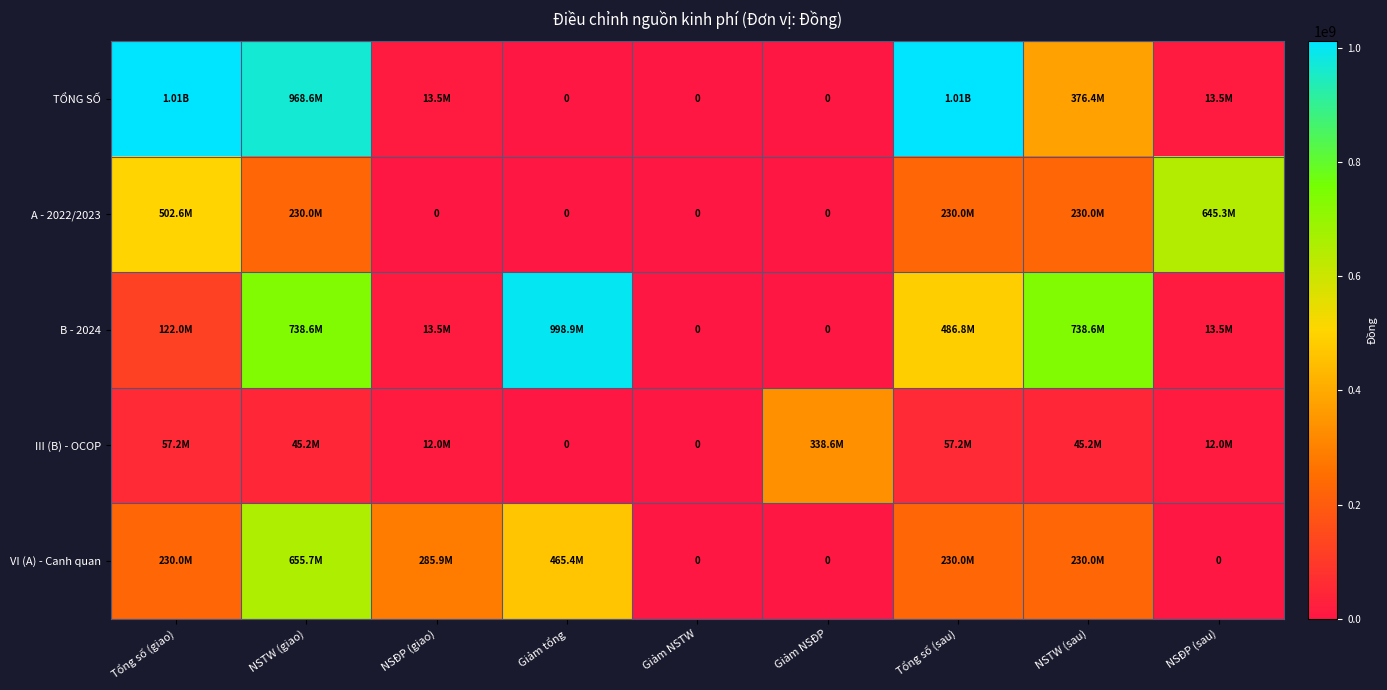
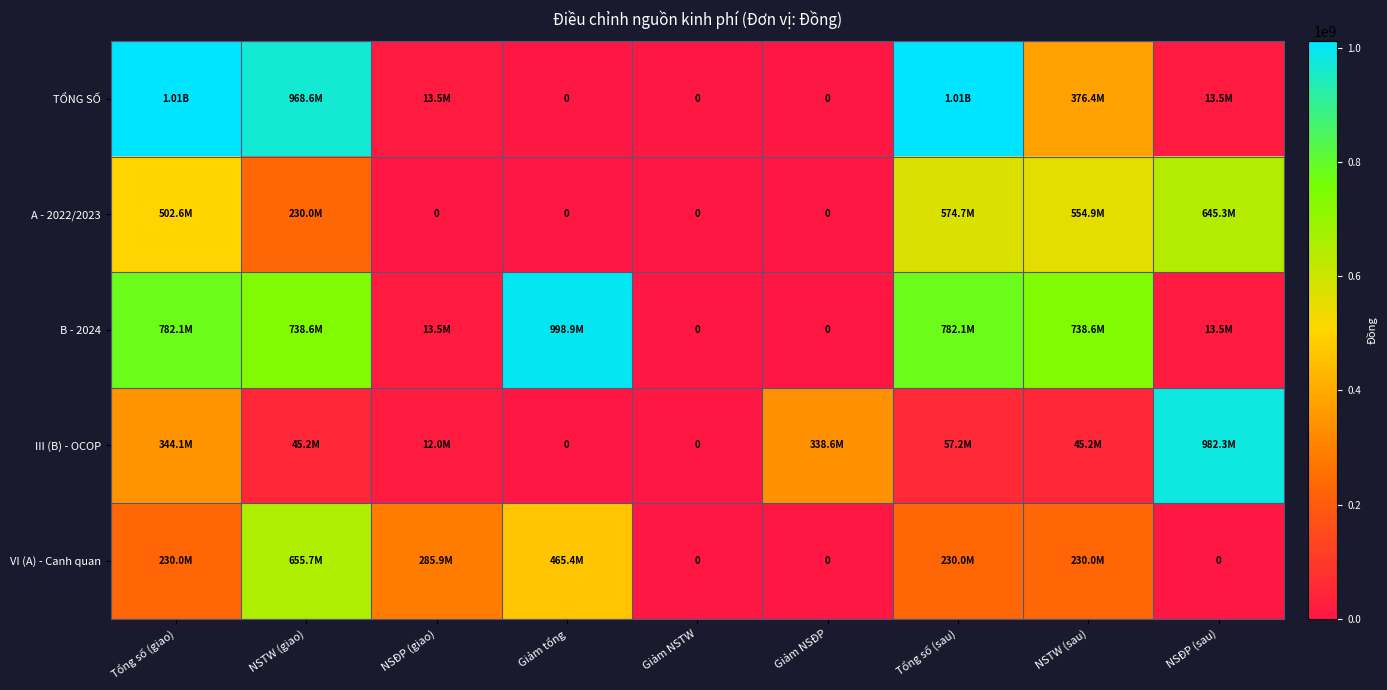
  {
    "TỔNG SỐ": {
      "Tổng số (giao)": "1.01B",
      "NSTW (giao)": "968.6M",
      "NSĐP (giao)": "13.5M",
      "Giảm tổng": "0",
      "Giảm NSTW": "0",
      "Giảm NSĐP": "0",
      "Tổng số (sau)": "1.01B",
      "NSTW (sau)": "376.4M",
      "NSĐP (sau)": "13.5M"
    },
    "A - 2022/2023": {
      "Tổng số (giao)": "502.6M",
      "NSTW (giao)": "230.0M",
      "NSĐP (giao)": "0",
      "Giảm tổng": "0",
      "Giảm NSTW": "0",
      "Giảm NSĐP": "0",
-     "Tổng số (sau)": "230.0M",
-     "NSTW (sau)": "230.0M",
+     "Tổng số (sau)": "574.7M",
+     "NSTW (sau)": "554.9M",
      "NSĐP (sau)": "645.3M"
    },
    "B - 2024": {
-     "Tổng số (giao)": "122.0M",
+     "Tổng số (giao)": "782.1M",
      "NSTW (giao)": "738.6M",
      "NSĐP (giao)": "13.5M",
      "Giảm tổng": "998.9M",
      "Giảm NSTW": "0",
      "Giảm NSĐP": "0",
-     "Tổng số (sau)": "486.8M",
+     "Tổng số (sau)": "782.1M",
      "NSTW (sau)": "738.6M",
      "NSĐP (sau)": "13.5M"
    },
    "III (B) - OCOP": {
-     "Tổng số (giao)": "57.2M",
+     "Tổng số (giao)": "344.1M",
      "NSTW (giao)": "45.2M",
      "NSĐP (giao)": "12.0M",
      "Giảm tổng": "0",
      "Giảm NSTW": "0",
      "Giảm NSĐP": "338.6M",
      "Tổng số (sau)": "57.2M",
      "NSTW (sau)": "45.2M",
-     "NSĐP (sau)": "12.0M"
+     "NSĐP (sau)": "982.3M"
    },
    "VI (A) - Canh quan": {
      "Tổng số (giao)": "230.0M",
      "NSTW (giao)": "655.7M",
      "NSĐP (giao)": "285.9M",
      "Giảm tổng": "465.4M",
      "Giảm NSTW": "0",
      "Giảm NSĐP": "0",
      "Tổng số (sau)": "230.0M",
      "NSTW (sau)": "230.0M",
      "NSĐP (sau)": "0"
    }
  }
